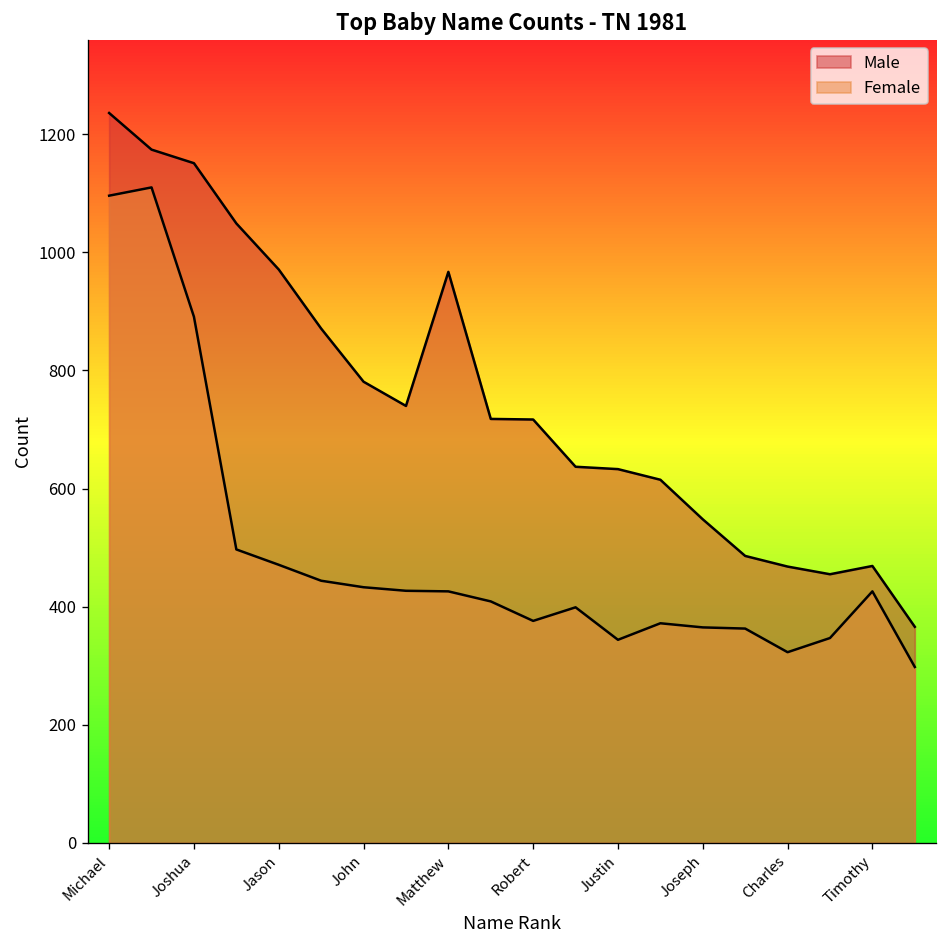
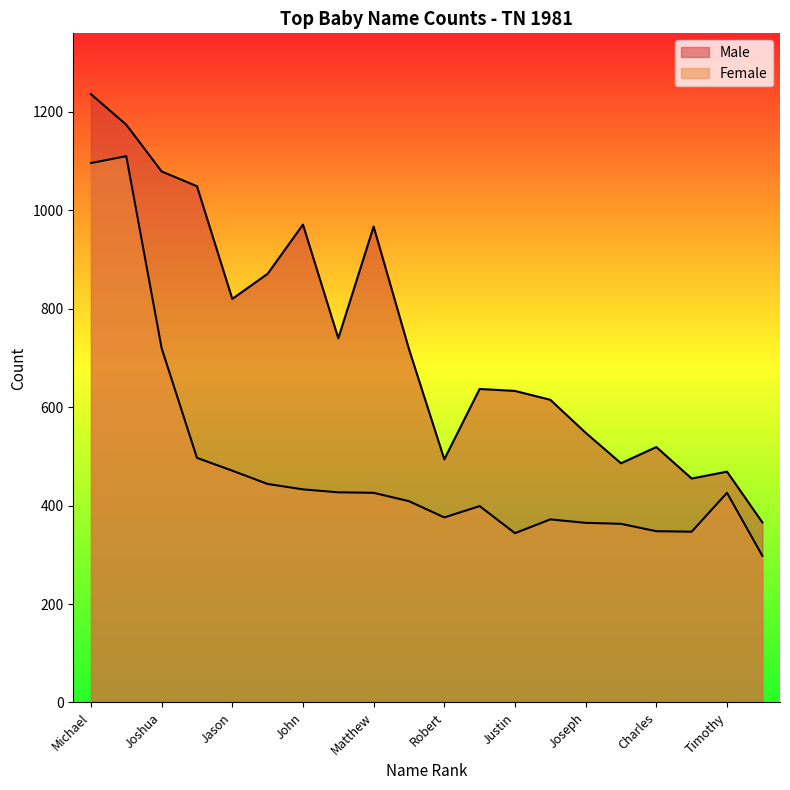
  {
    "Male": {
      "Michael": 1240,
-     "Joshua": 1150,
-     "Jason": 970,
-     "John": 780,
+     "Joshua": 1080,
+     "Jason": 820,
+     "John": 970,
      "Matthew": 970,
-     "Robert": 720,
+     "Robert": 490,
      "Justin": 630,
      "Joseph": 550,
-     "Charles": 470,
+     "Charles": 520,
      "Timothy": 470
    },
    "Female": {
      "Michael": 1100,
-     "Joshua": 890,
+     "Joshua": 720,
      "Jason": 470,
      "John": 430,
      "Matthew": 430,
      "Robert": 380,
      "Justin": 340,
      "Joseph": 370,
-     "Charles": 320,
+     "Charles": 350,
      "Timothy": 430
    }
  }
